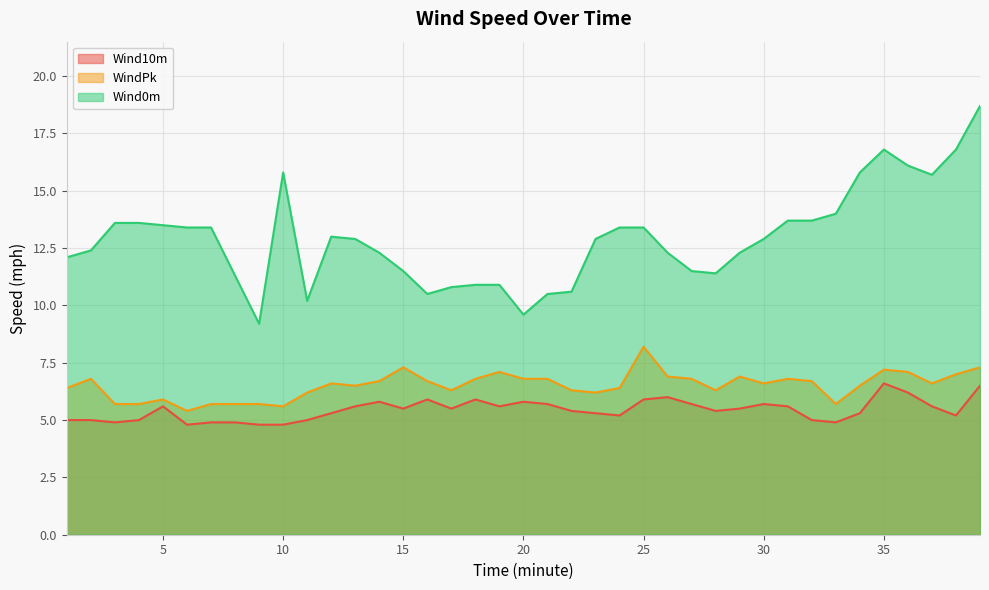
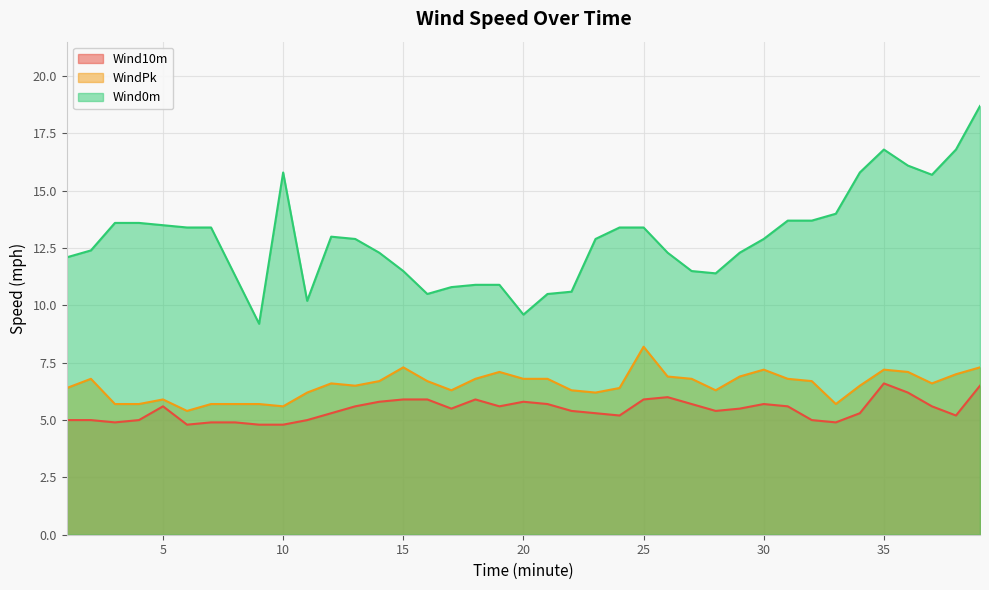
  {
    "Wind10m": {
      "5": 5.6,
      "10": 4.8,
-     "15": 5.5,
+     "15": 5.9,
      "20": 5.8,
      "25": 5.9,
      "30": 5.7,
      "35": 6.6
    },
    "WindPk": {
      "5": 5.9,
      "10": 5.6,
      "15": 7.3,
      "20": 6.8,
      "25": 8.2,
-     "30": 6.6,
+     "30": 7.2,
      "35": 7.2
    },
    "Wind0m": {
      "5": 13.5,
      "10": 15.8,
      "15": 11.5,
      "20": 9.6,
      "25": 13.4,
      "30": 12.9,
      "35": 16.8
    }
  }
